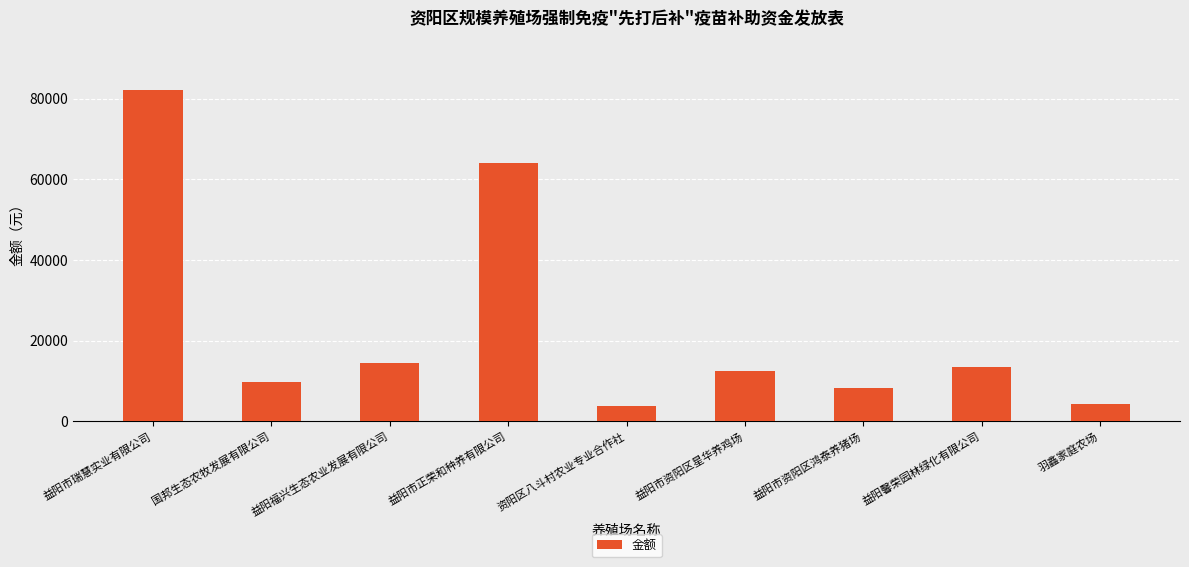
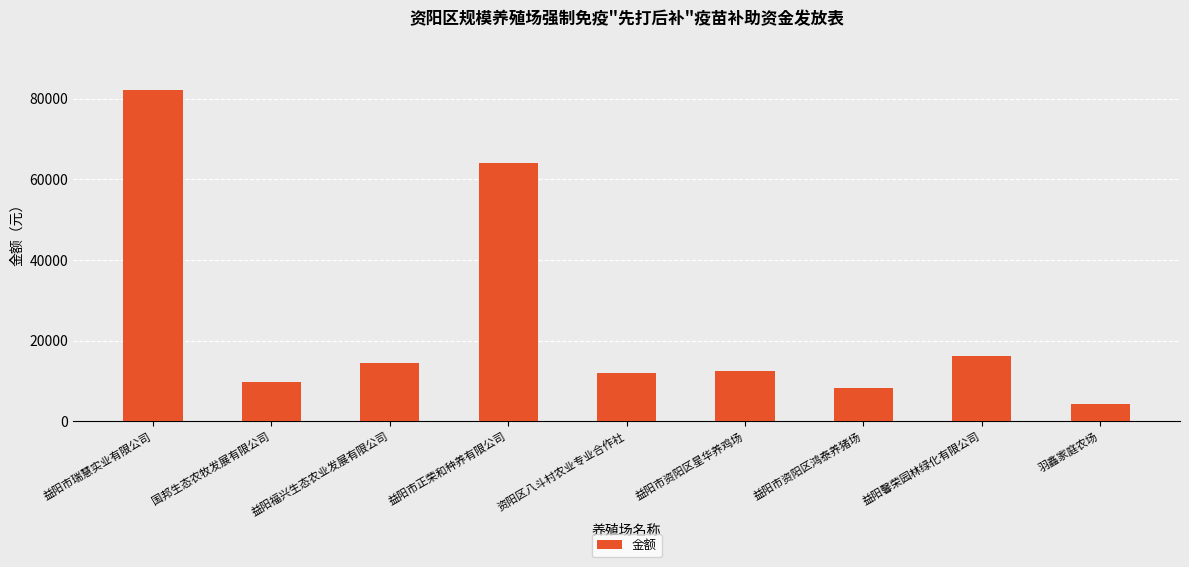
  {
    "益阳市瑞慧实业有限公司": 82000,
    "国邦生态农牧发展有限公司": 10000,
    "益阳福兴生态农业发展有限公司": 14000,
    "益阳市正荣和种养有限公司": 64000,
-   "资阳区八斗村农业专业合作社": 4000,
+   "资阳区八斗村农业专业合作社": 12000,
    "益阳市资阳区星华养鸡场": 12000,
    "益阳市资阳区鸿泰养猪场": 8000,
-   "益阳馨荣园林绿化有限公司": 13000,
+   "益阳馨荣园林绿化有限公司": 16000,
    "羽鑫家庭农场": 4000
  }
